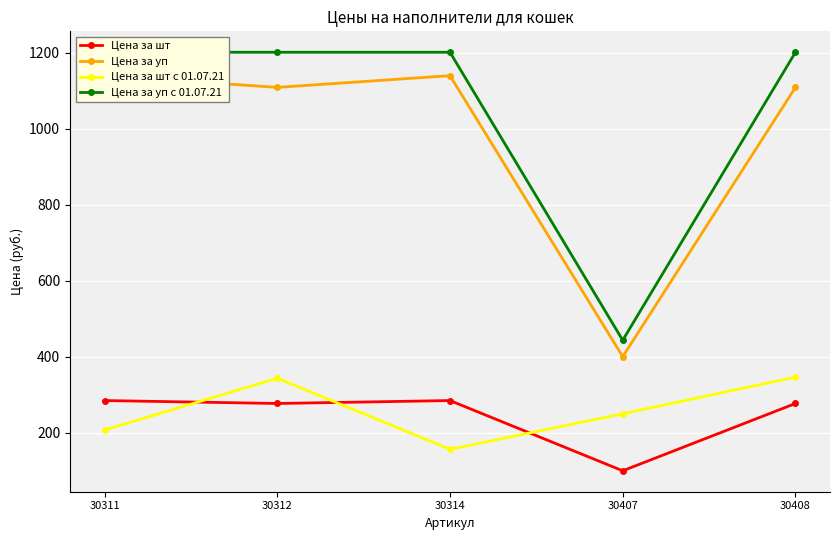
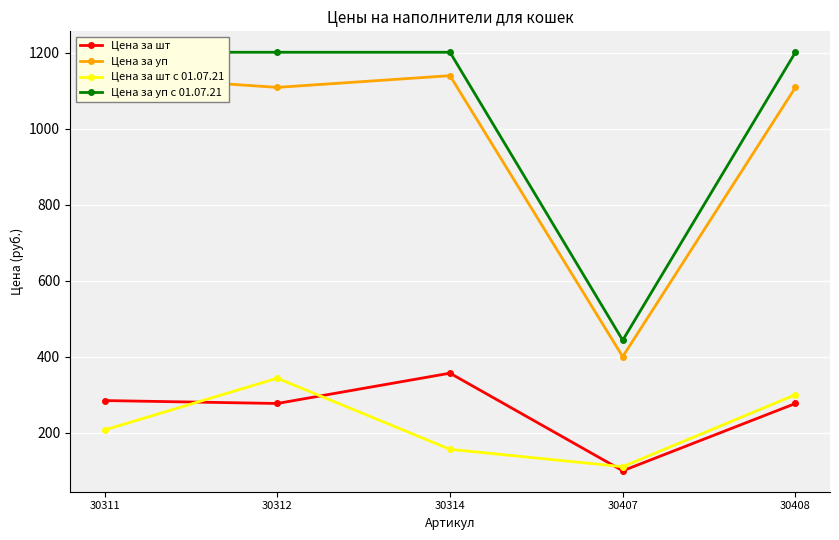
  {
    "Цена за шт": {
      "30311": 280,
      "30312": 280,
-     "30314": 280,
+     "30314": 360,
      "30407": 100,
      "30408": 280
    },
    "Цена за уп": {
      "30312": 1110,
      "30314": 1140,
      "30407": 400,
      "30408": 1110
    },
    "Цена за шт с 01.07.21": {
      "30311": 210,
      "30312": 340,
      "30314": 160,
-     "30407": 250,
-     "30408": 350
+     "30407": 110,
+     "30408": 300
    },
    "Цена за уп с 01.07.21": {
      "30312": 1200,
      "30314": 1200,
      "30407": 440,
      "30408": 1200
    }
  }
